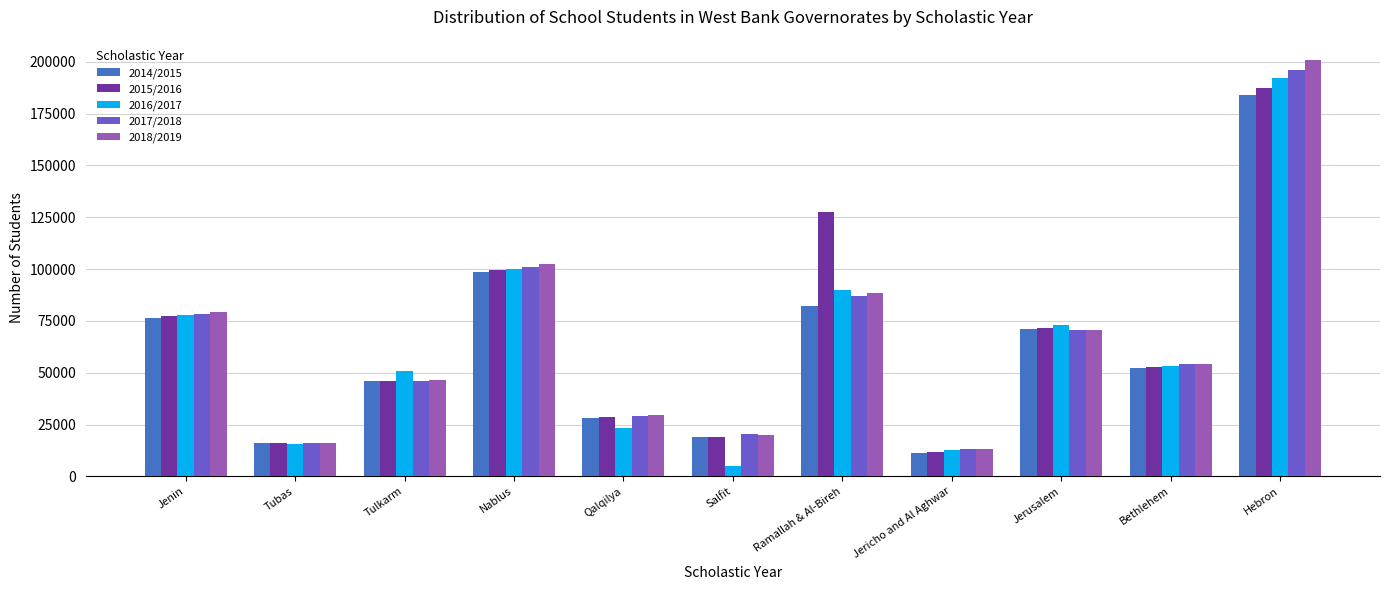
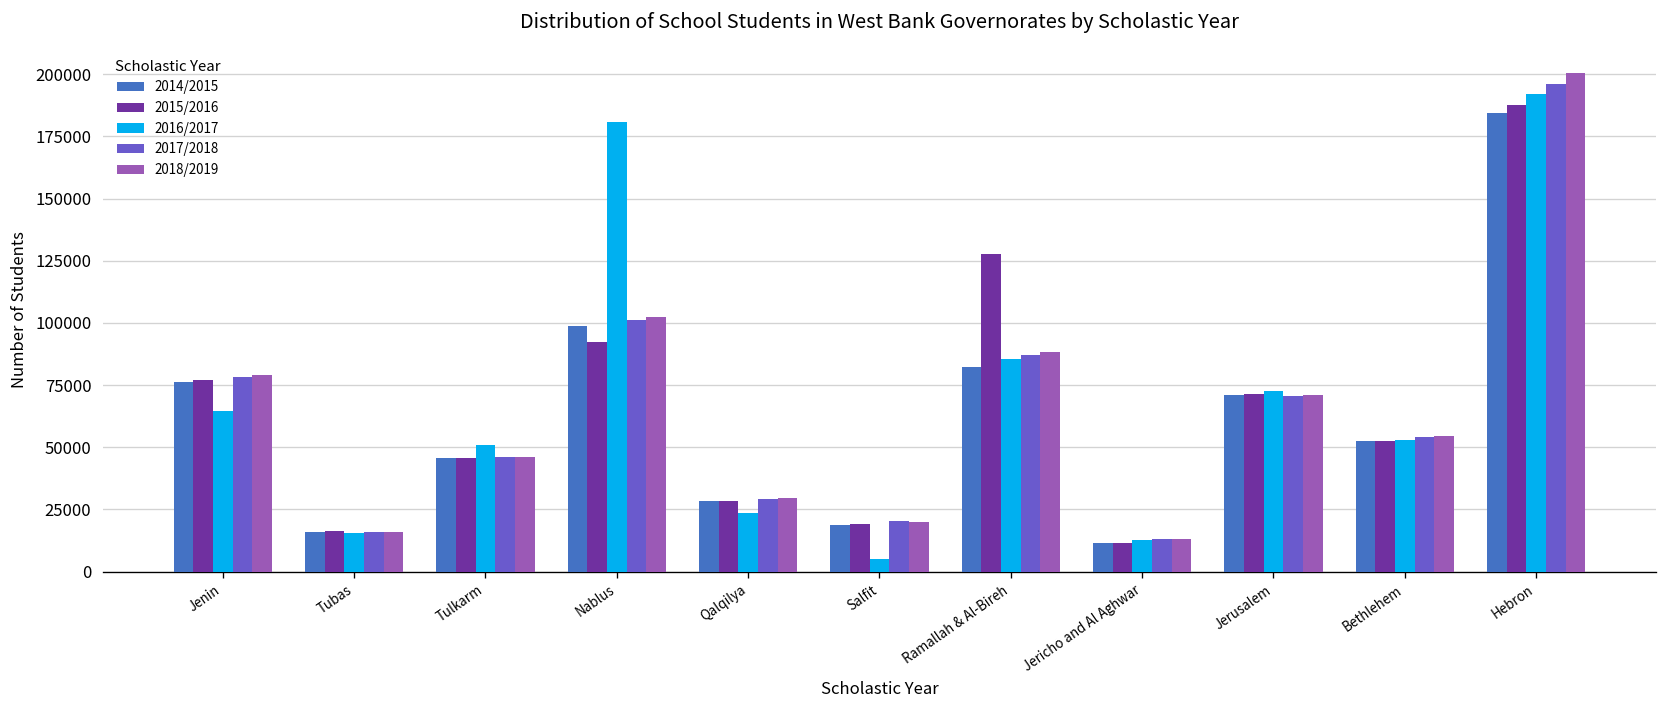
  {
    "2015/2016": {
      "Jenin": 77000,
      "Tubas": 16000,
      "Tulkarm": 46000,
-     "Nablus": 99000,
+     "Nablus": 92000,
      "Qalqilya": 29000,
      "Salfit": 19000,
      "Ramallah & Al-Bireh": 128000,
      "Jericho and Al Aghwar": 12000,
      "Jerusalem": 71000,
      "Bethlehem": 53000,
      "Hebron": 188000
    },
    "2016/2017": {
-     "Jenin": 78000,
+     "Jenin": 65000,
      "Tubas": 16000,
      "Tulkarm": 51000,
-     "Nablus": 100000,
+     "Nablus": 181000,
      "Qalqilya": 24000,
      "Salfit": 5000,
-     "Ramallah & Al-Bireh": 90000,
+     "Ramallah & Al-Bireh": 85000,
      "Jericho and Al Aghwar": 13000,
      "Jerusalem": 73000,
      "Bethlehem": 53000,
      "Hebron": 192000
    }
  }
